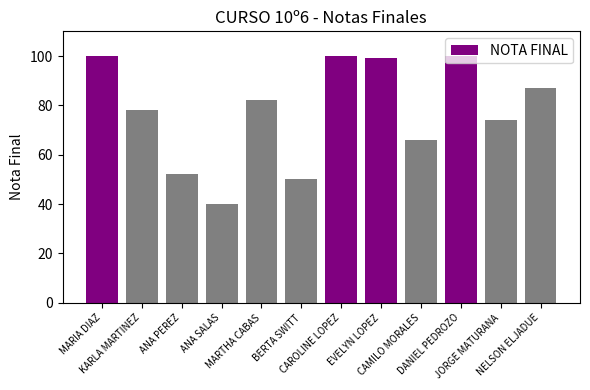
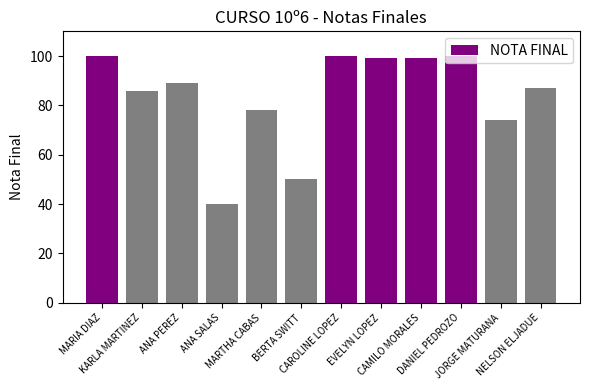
  {
    "MARIA DIAZ": 100,
-   "KARLA MARTINEZ": 78,
-   "ANA PEREZ": 52,
+   "KARLA MARTINEZ": 86,
+   "ANA PEREZ": 89,
    "ANA SALAS": 40,
-   "MARTHA CABAS": 82,
+   "MARTHA CABAS": 78,
    "BERTA SWITT": 50,
    "CAROLINE LOPEZ": 100,
    "EVELYN LOPEZ": 99,
-   "CAMILO MORALES": 66,
+   "CAMILO MORALES": 99,
    "JORGE MATURANA": 74,
    "NELSON ELJADUE": 87
  }
